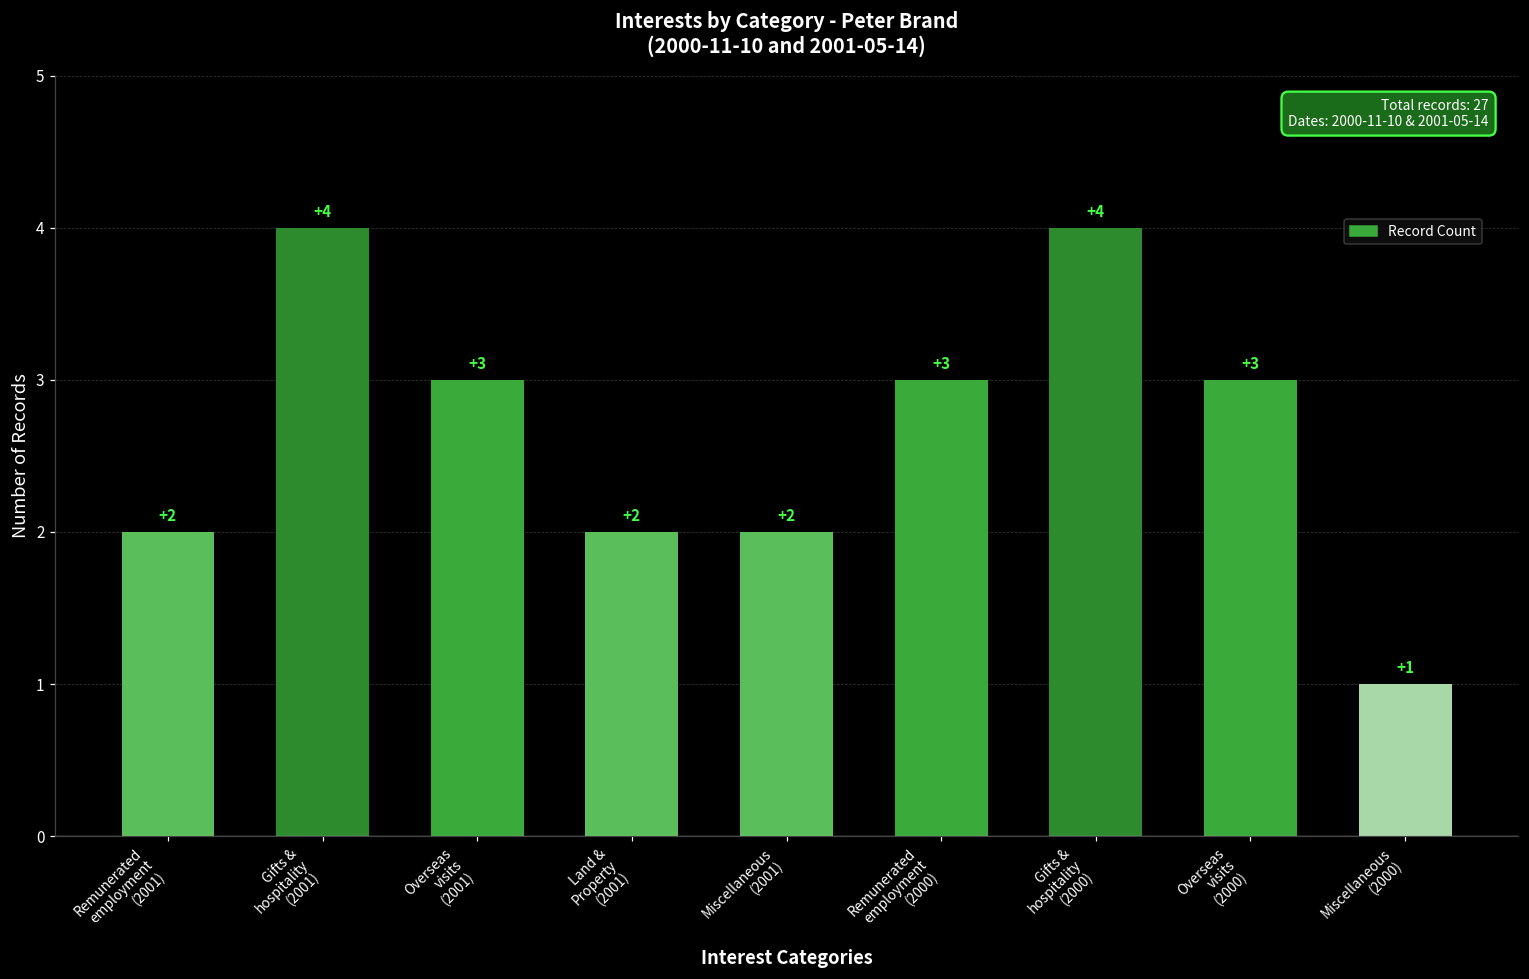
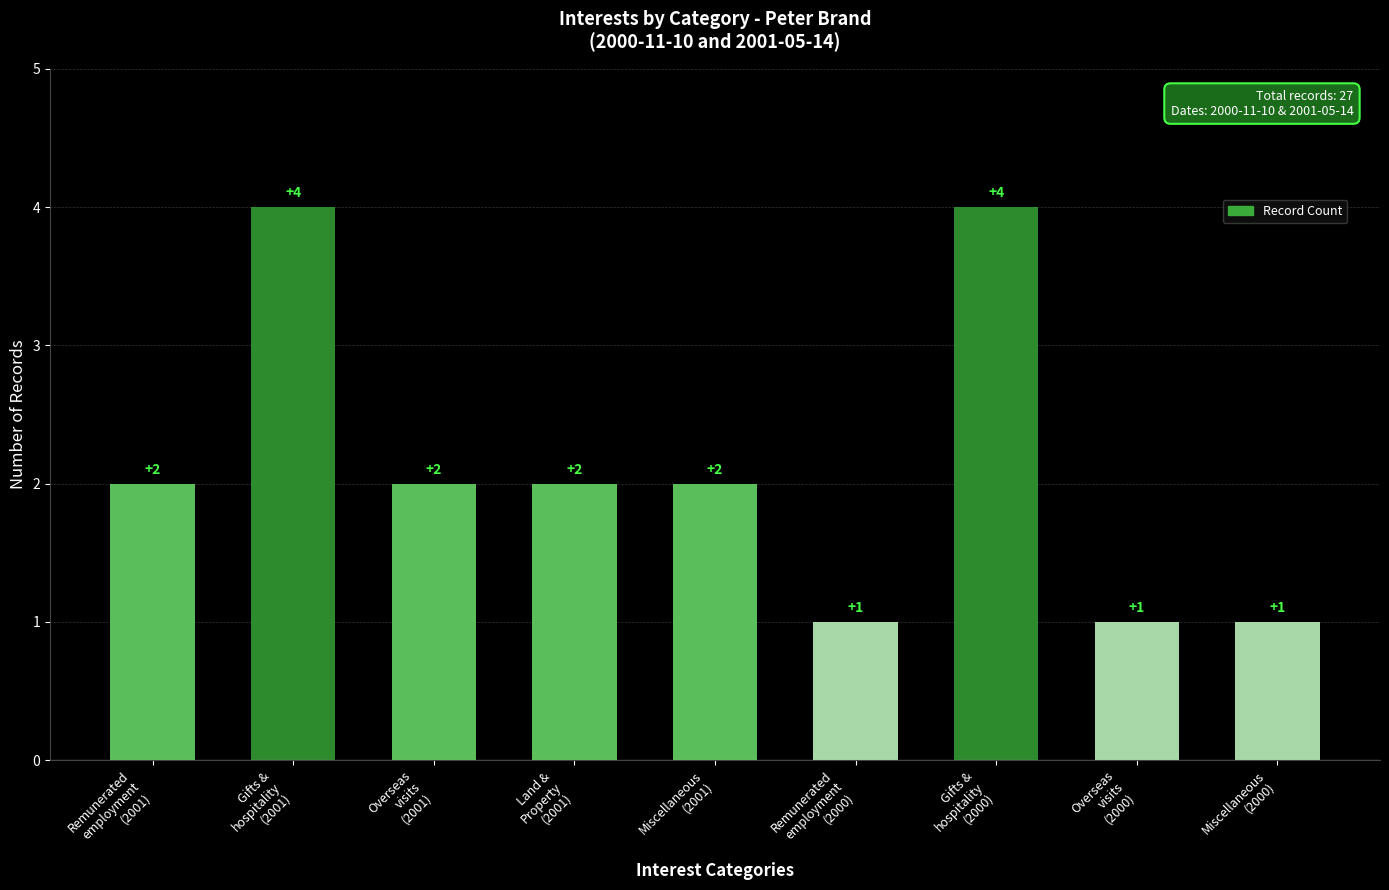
  {
    "Remunerated employment (2001)": "+2",
    "Gifts & hospitality (2001)": "+4",
-   "Overseas visits (2001)": "+3",
+   "Overseas visits (2001)": "+2",
    "Land & Property (2001)": "+2",
    "Miscellaneous (2001)": "+2",
-   "Remunerated employment (2000)": "+3",
+   "Remunerated employment (2000)": "+1",
    "Gifts & hospitality (2000)": "+4",
-   "Overseas visits (2000)": "+3",
+   "Overseas visits (2000)": "+1",
    "Miscellaneous (2000)": "+1"
  }
